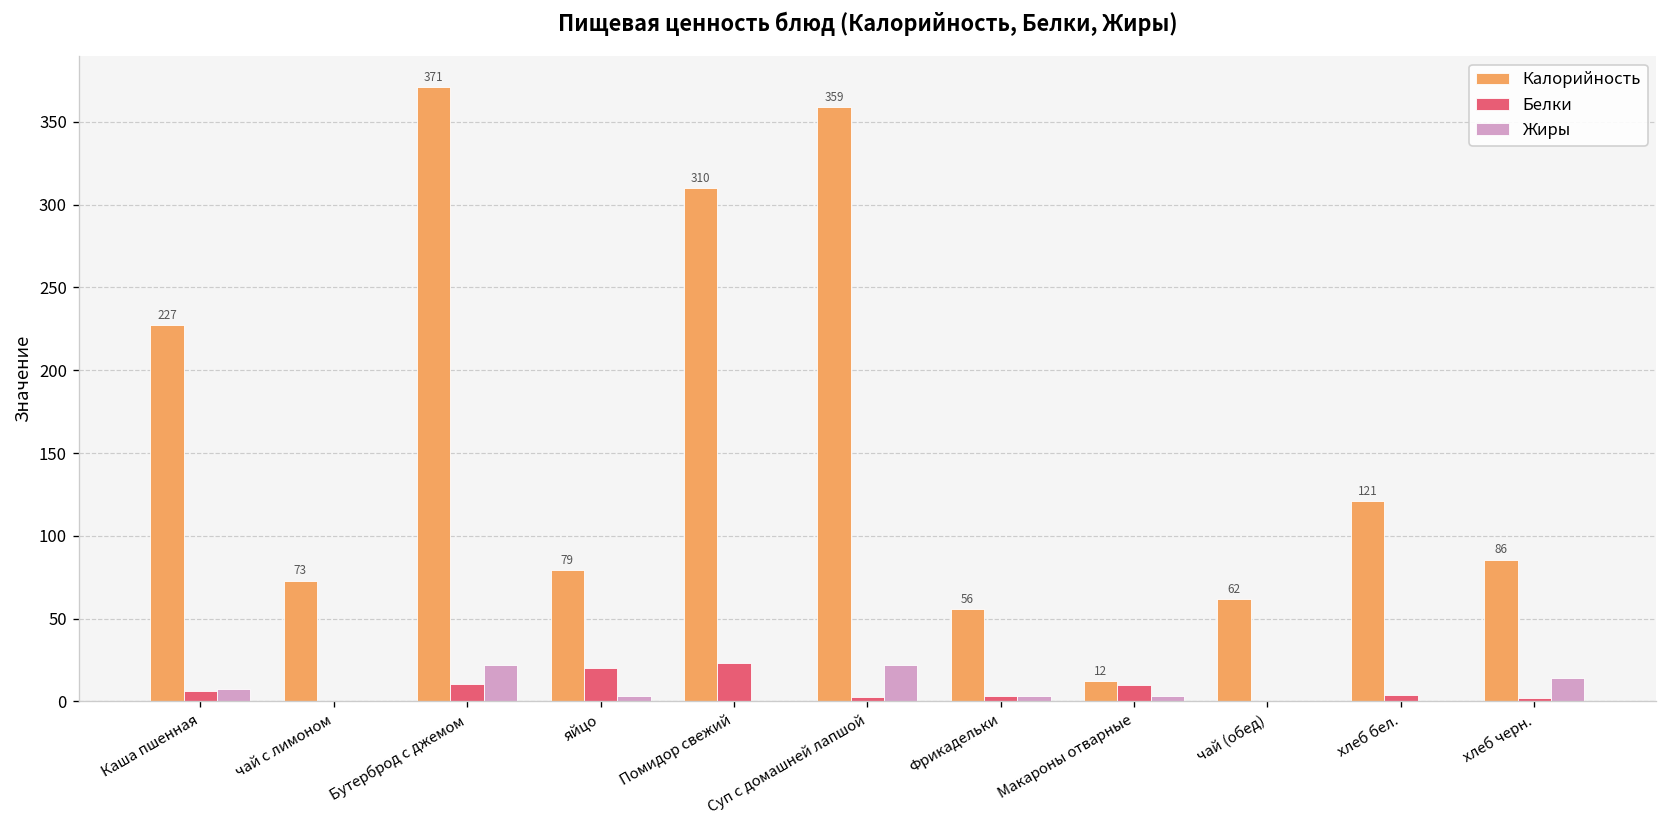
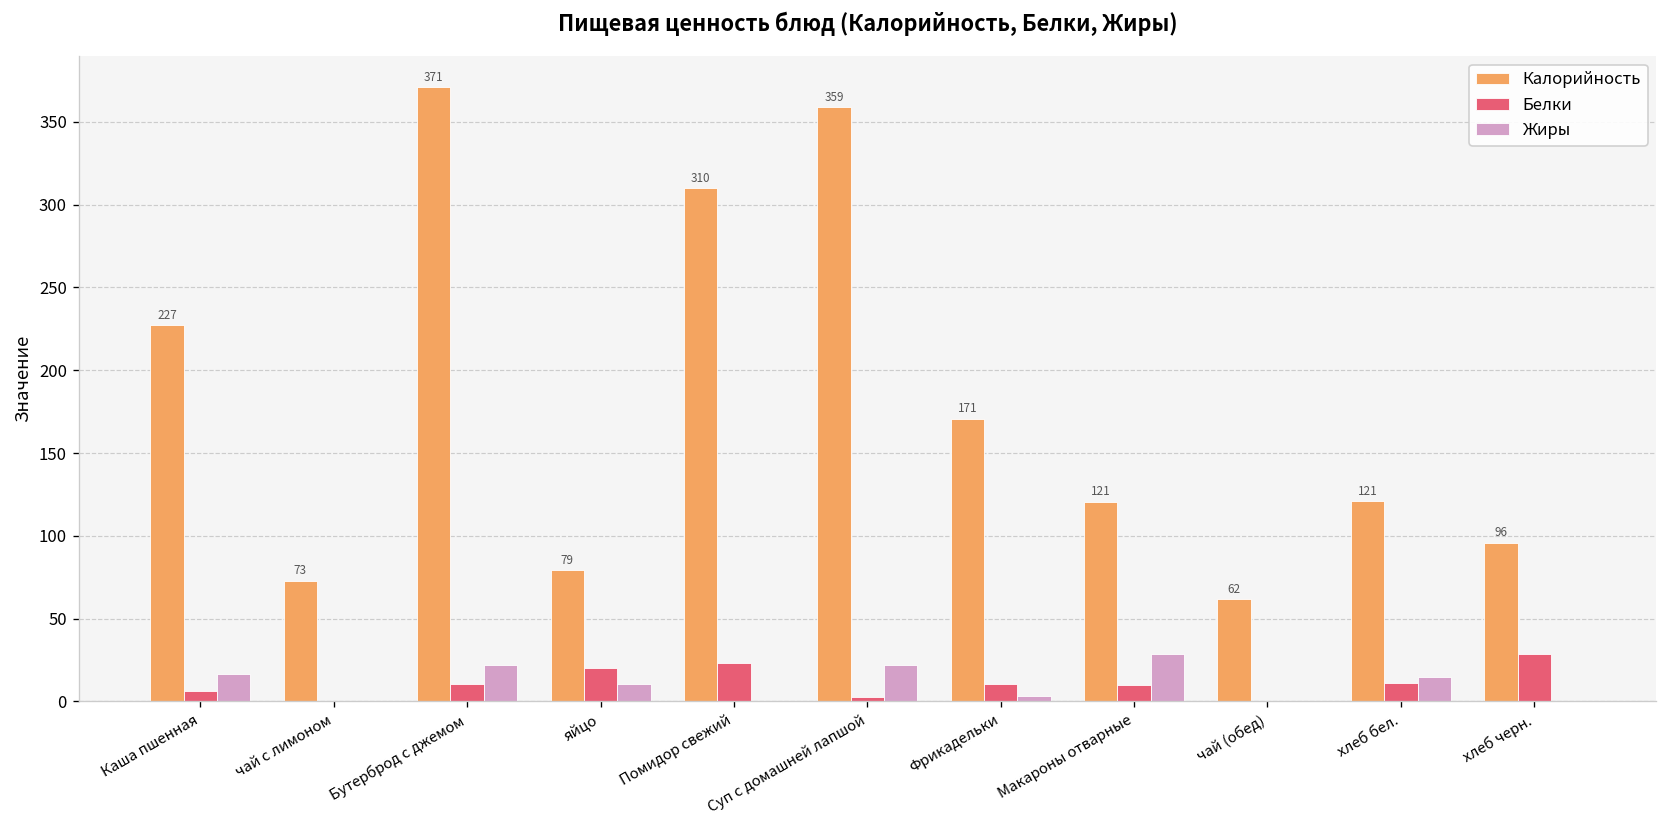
  {
    "Калорийность": {
      "Каша пшенная": 227,
      "чай с лимоном": 73,
      "Бутерброд с джемом": 371,
      "яйцо": 79,
      "Помидор свежий": 310,
      "Суп с домашней лапшой": 359,
-     "Фрикадельки": 56,
-     "Макароны отварные": 12,
+     "Фрикадельки": 171,
+     "Макароны отварные": 121,
      "чай (обед)": 62,
      "хлеб бел.": 121,
-     "хлеб черн.": 86
+     "хлеб черн.": 96
    },
    "Белки": {
      "Каша пшенная": 6,
      "Бутерброд с джемом": 11,
      "яйцо": 20,
      "Помидор свежий": 23,
      "Суп с домашней лапшой": 2,
-     "Фрикадельки": 3,
+     "Фрикадельки": 11,
      "Макароны отварные": 10,
-     "хлеб бел.": 4,
-     "хлеб черн.": 2
+     "хлеб бел.": 11,
+     "хлеб черн.": 29
    },
    "Жиры": {
-     "Каша пшенная": 7,
+     "Каша пшенная": 17,
      "Бутерброд с джемом": 22,
-     "яйцо": 3,
+     "яйцо": 11,
      "Суп с домашней лапшой": 22,
      "Фрикадельки": 3,
-     "Макароны отварные": 4,
-     "хлеб бел.": 1,
-     "хлеб черн.": 14
+     "Макароны отварные": 28,
+     "хлеб бел.": 15,
+     "хлеб черн.": 0
    }
  }
